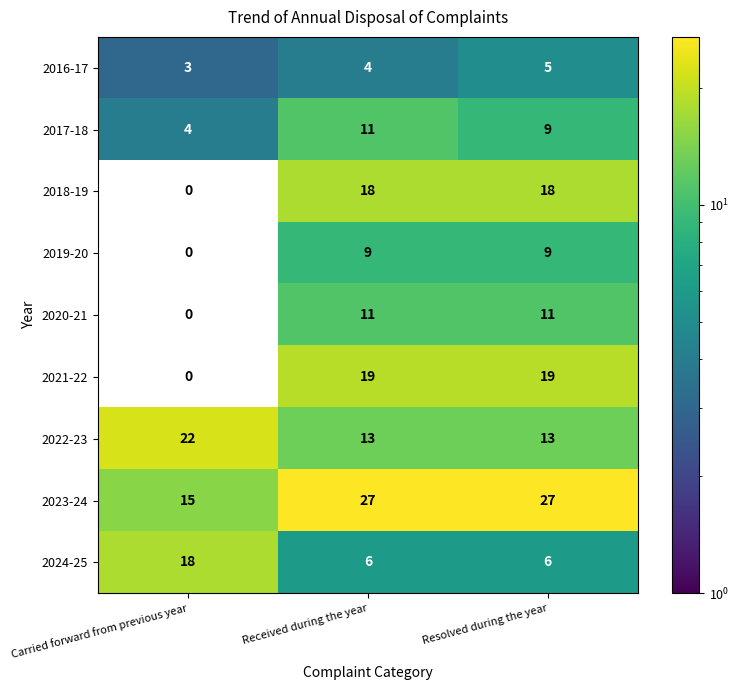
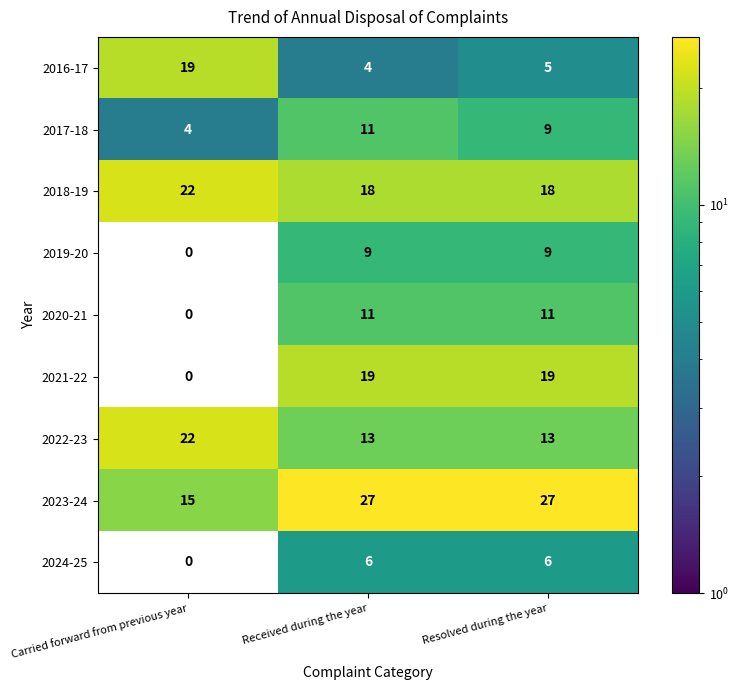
  {
    "2016-17": {
-     "Carried forward from previous year": 3,
+     "Carried forward from previous year": 19,
      "Received during the year": 4,
      "Resolved during the year": 5
    },
    "2017-18": {
      "Carried forward from previous year": 4,
      "Received during the year": 11,
      "Resolved during the year": 9
    },
    "2018-19": {
-     "Carried forward from previous year": 0,
+     "Carried forward from previous year": 22,
      "Received during the year": 18,
      "Resolved during the year": 18
    },
    "2019-20": {
      "Carried forward from previous year": 0,
      "Received during the year": 9,
      "Resolved during the year": 9
    },
    "2020-21": {
      "Carried forward from previous year": 0,
      "Received during the year": 11,
      "Resolved during the year": 11
    },
    "2021-22": {
      "Carried forward from previous year": 0,
      "Received during the year": 19,
      "Resolved during the year": 19
    },
    "2022-23": {
      "Carried forward from previous year": 22,
      "Received during the year": 13,
      "Resolved during the year": 13
    },
    "2023-24": {
      "Carried forward from previous year": 15,
      "Received during the year": 27,
      "Resolved during the year": 27
    },
    "2024-25": {
-     "Carried forward from previous year": 18,
+     "Carried forward from previous year": 0,
      "Received during the year": 6,
      "Resolved during the year": 6
    }
  }
